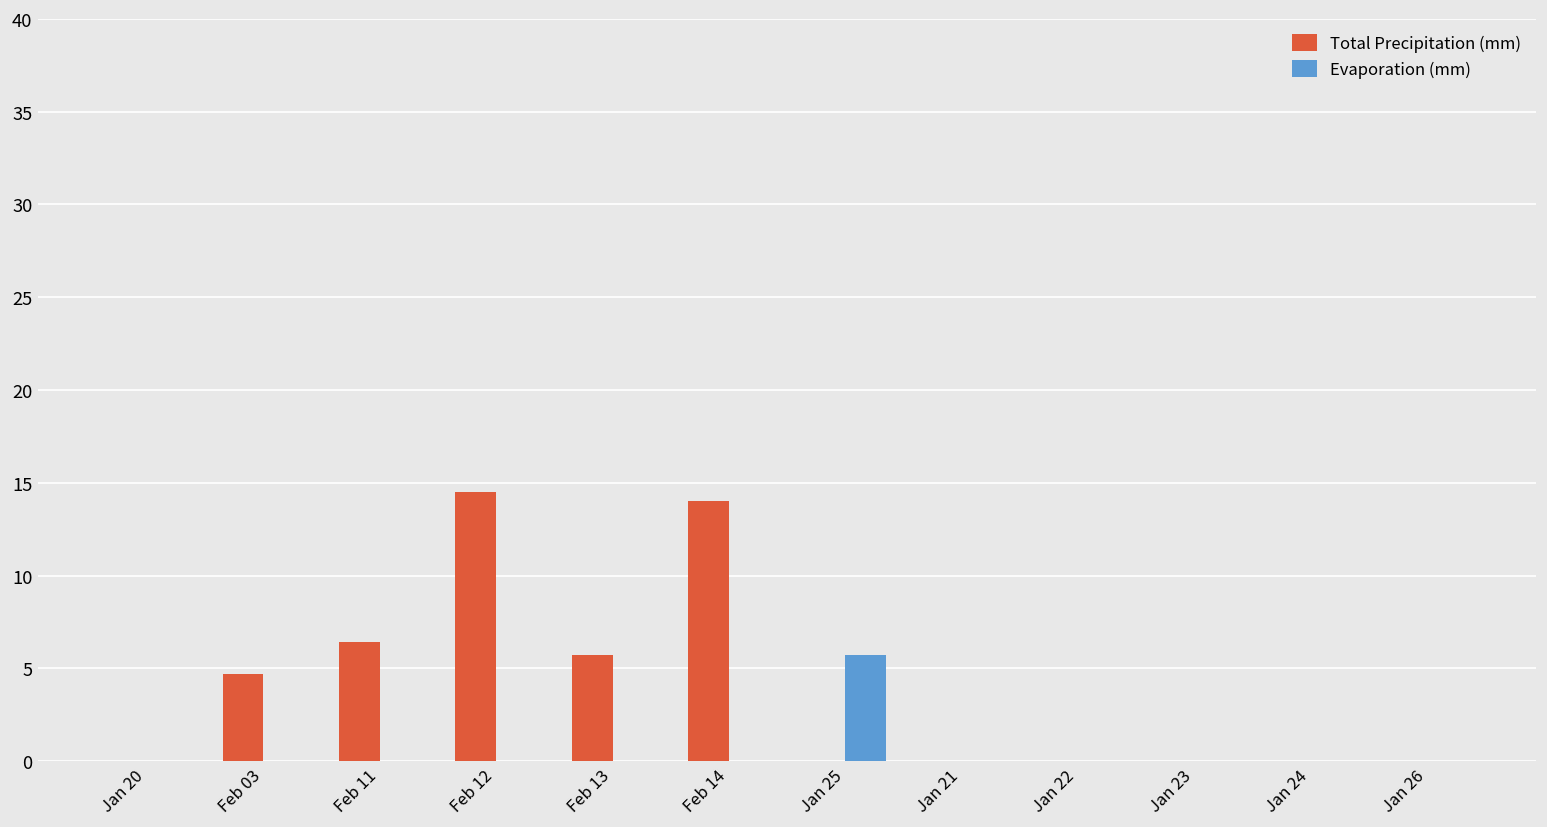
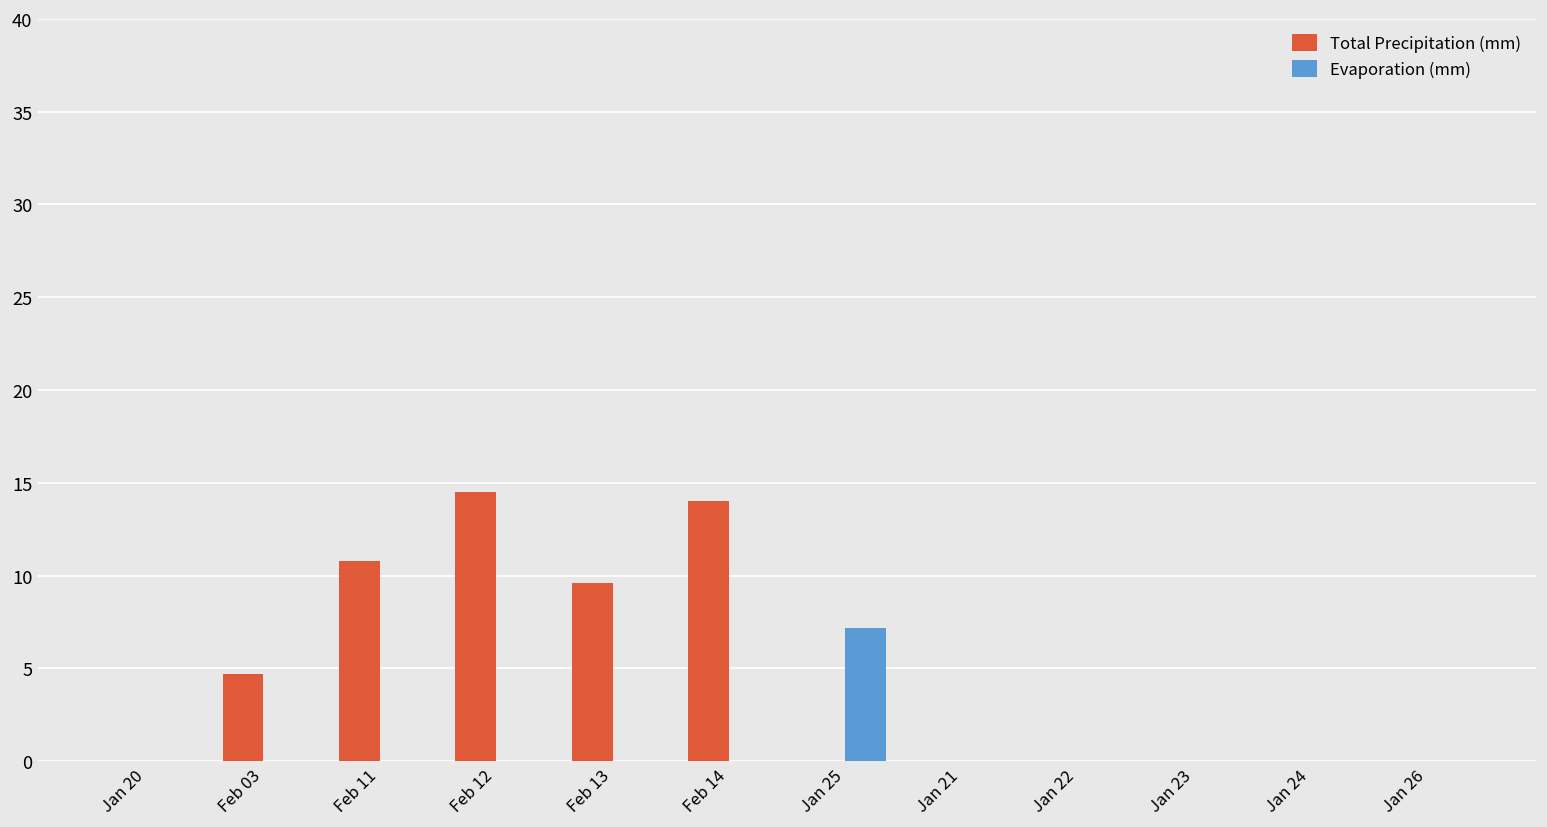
  {
    "Total Precipitation (mm)": {
      "Jan 20": 0.0,
      "Feb 03": 4.7,
-     "Feb 11": 6.4,
+     "Feb 11": 10.8,
      "Feb 12": 14.5,
-     "Feb 13": 5.7,
+     "Feb 13": 9.6,
      "Feb 14": 14.0,
      "Jan 25": 0.0,
      "Jan 21": 0.0,
      "Jan 22": 0.0,
      "Jan 23": 0.0,
      "Jan 24": 0.0,
      "Jan 26": 0.0
    },
    "Evaporation (mm)": {
      "Jan 20": 0.0,
      "Feb 03": 0.0,
      "Feb 11": 0.0,
      "Feb 12": 0.0,
      "Feb 13": 0.0,
      "Feb 14": 0.0,
-     "Jan 25": 5.7,
+     "Jan 25": 7.2,
      "Jan 21": 0.0,
      "Jan 22": 0.0,
      "Jan 23": 0.0,
      "Jan 24": 0.0,
      "Jan 26": 0.0
    }
  }
